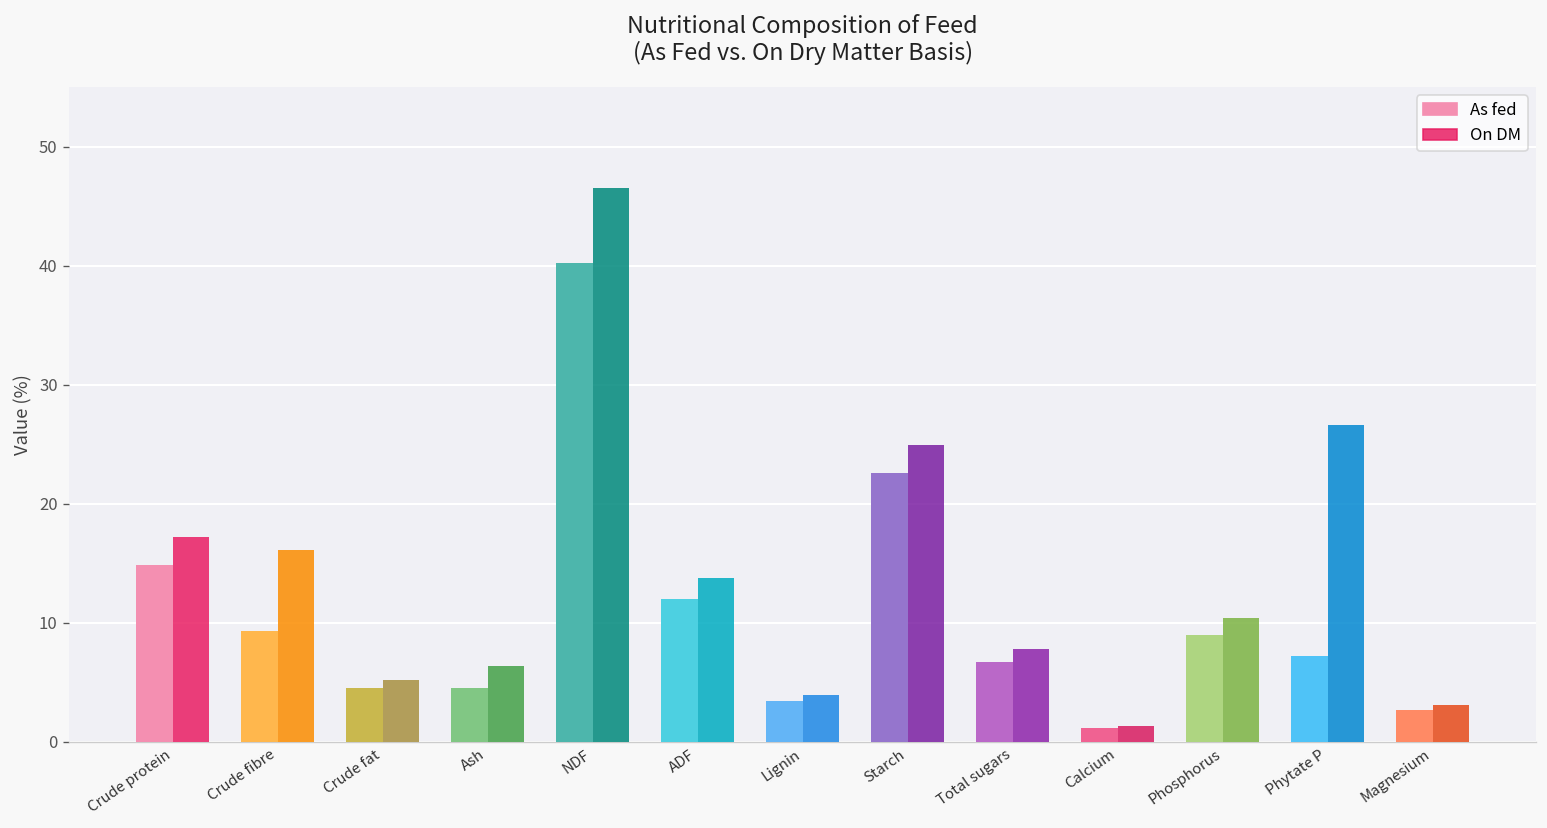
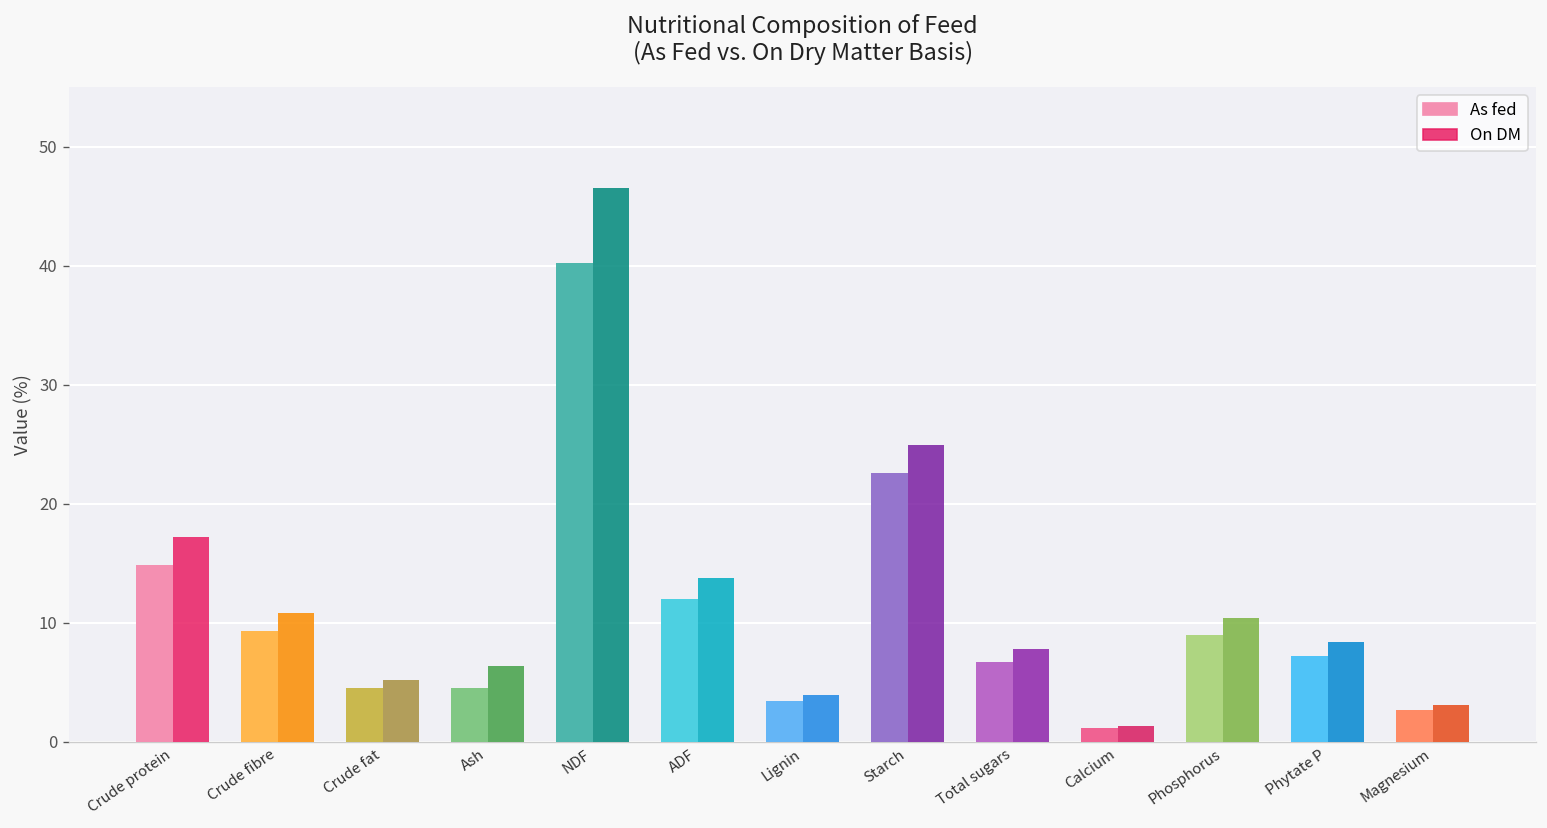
  {
    "As fed": {
      "Crude protein": 15,
      "Crude fibre": 9,
      "Crude fat": 5,
      "Ash": 5,
      "NDF": 40,
      "ADF": 12,
      "Lignin": 3,
      "Starch": 23,
      "Total sugars": 7,
      "Calcium": 1,
      "Phosphorus": 9,
      "Phytate P": 7,
      "Magnesium": 3
    },
    "On DM": {
      "Crude protein": 17,
-     "Crude fibre": 16,
+     "Crude fibre": 11,
      "Crude fat": 5,
      "Ash": 6,
      "NDF": 47,
      "ADF": 14,
      "Lignin": 4,
      "Starch": 25,
      "Total sugars": 8,
      "Calcium": 1,
      "Phosphorus": 10,
-     "Phytate P": 27,
+     "Phytate P": 8,
      "Magnesium": 3
    }
  }
